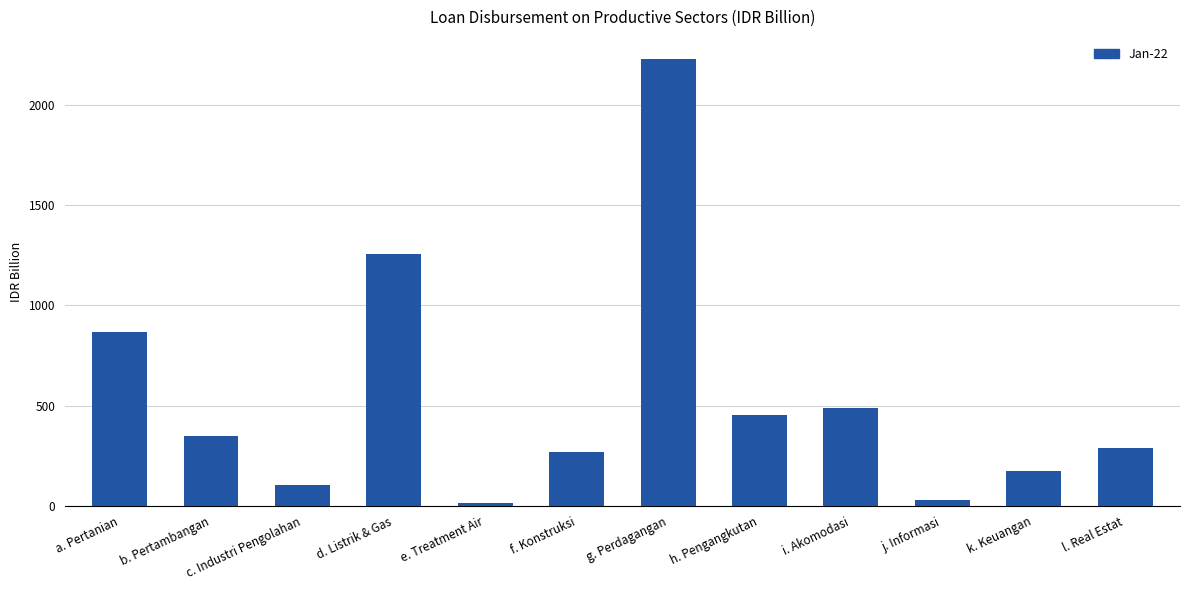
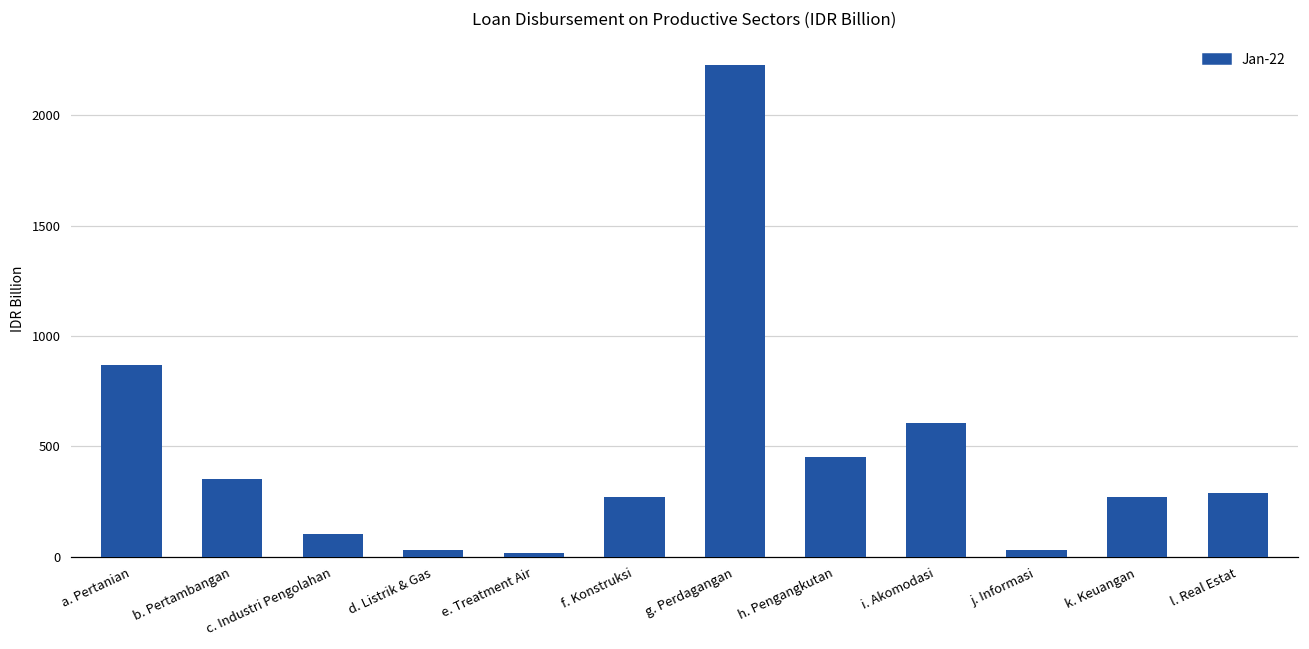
  {
    "a. Pertanian": 870,
    "b. Pertambangan": 350,
    "c. Industri Pengolahan": 100,
-   "d. Listrik & Gas": 1260,
+   "d. Listrik & Gas": 30,
    "e. Treatment Air": 10,
    "f. Konstruksi": 270,
    "g. Perdagangan": 2230,
    "h. Pengangkutan": 450,
-   "i. Akomodasi": 490,
+   "i. Akomodasi": 600,
    "j. Informasi": 30,
-   "k. Keuangan": 170,
+   "k. Keuangan": 270,
    "l. Real Estat": 290
  }
